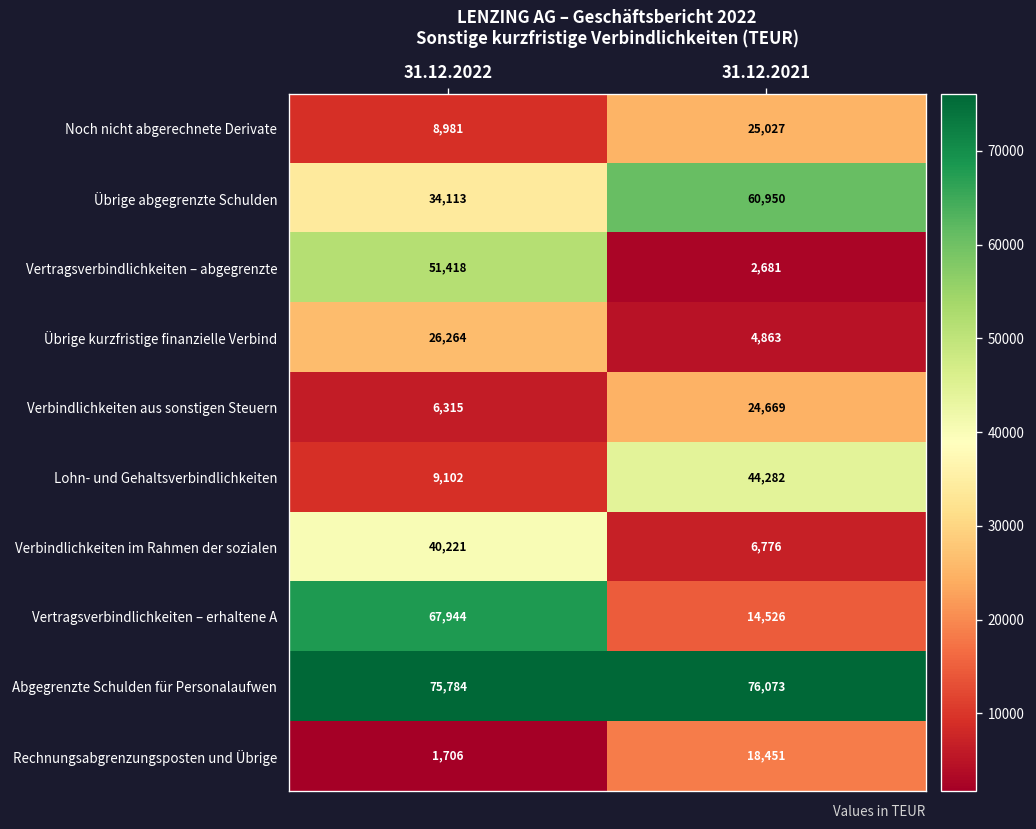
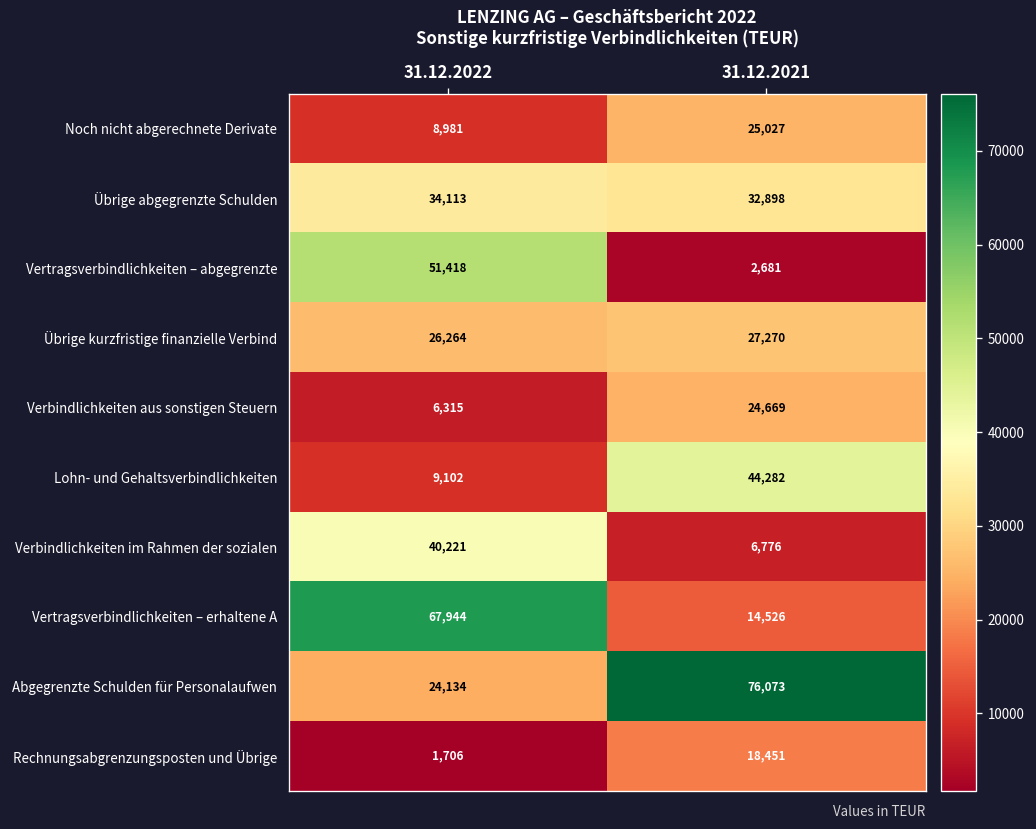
  {
    "Noch nicht abgerechnete Derivate": {
      "31.12.2022": "8,981",
      "31.12.2021": "25,027"
    },
    "Übrige abgegrenzte Schulden": {
      "31.12.2022": "34,113",
-     "31.12.2021": "60,950"
+     "31.12.2021": "32,898"
    },
    "Vertragsverbindlichkeiten – abgegrenzte": {
      "31.12.2022": "51,418",
      "31.12.2021": "2,681"
    },
    "Übrige kurzfristige finanzielle Verbind": {
      "31.12.2022": "26,264",
-     "31.12.2021": "4,863"
+     "31.12.2021": "27,270"
    },
    "Verbindlichkeiten aus sonstigen Steuern": {
      "31.12.2022": "6,315",
      "31.12.2021": "24,669"
    },
    "Lohn- und Gehaltsverbindlichkeiten": {
      "31.12.2022": "9,102",
      "31.12.2021": "44,282"
    },
    "Verbindlichkeiten im Rahmen der sozialen": {
      "31.12.2022": "40,221",
      "31.12.2021": "6,776"
    },
    "Vertragsverbindlichkeiten – erhaltene A": {
      "31.12.2022": "67,944",
      "31.12.2021": "14,526"
    },
    "Abgegrenzte Schulden für Personalaufwen": {
-     "31.12.2022": "75,784",
+     "31.12.2022": "24,134",
      "31.12.2021": "76,073"
    },
    "Rechnungsabgrenzungsposten und Übrige": {
      "31.12.2022": "1,706",
      "31.12.2021": "18,451"
    }
  }
